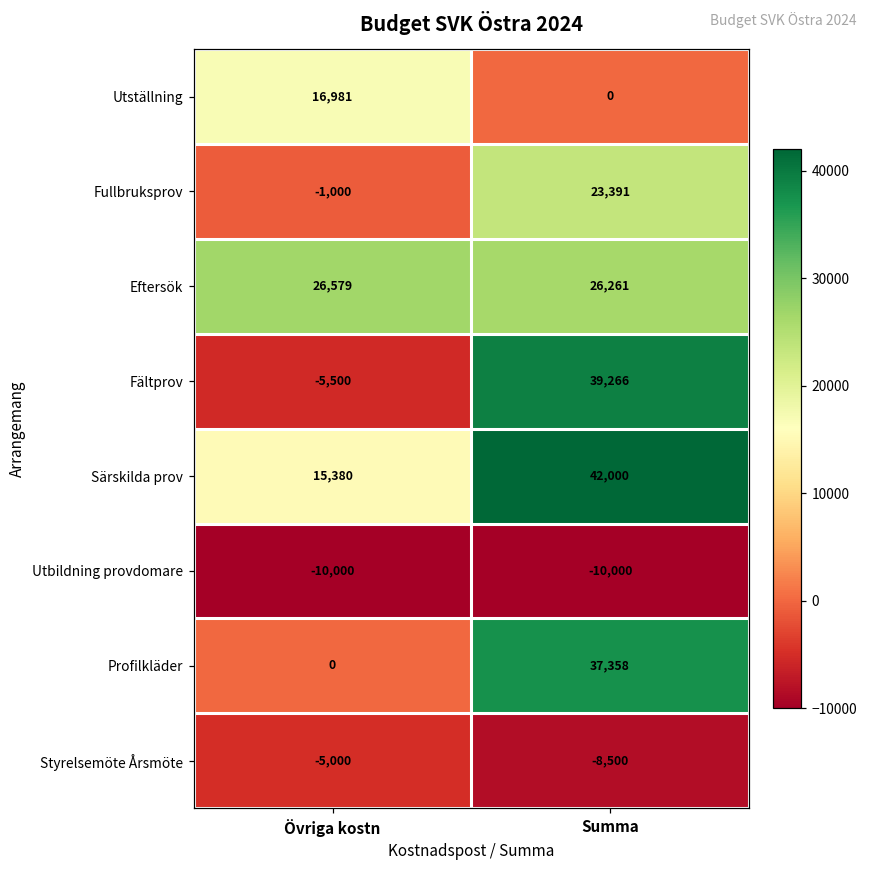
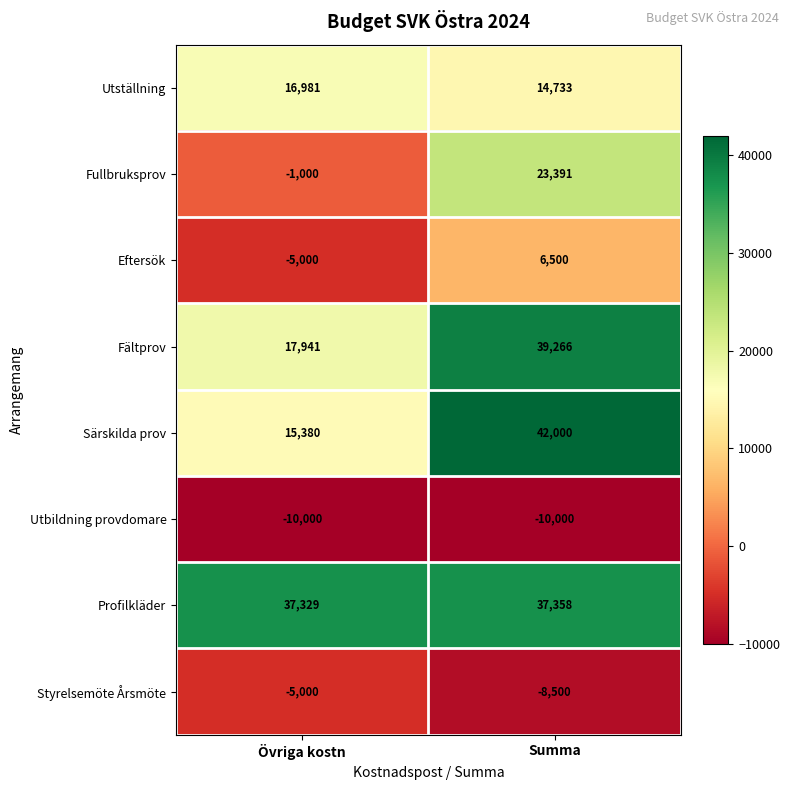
  {
    "Utställning": {
      "Övriga kostn": "16,981",
-     "Summa": "0"
+     "Summa": "14,733"
    },
    "Fullbruksprov": {
      "Övriga kostn": "-1,000",
      "Summa": "23,391"
    },
    "Eftersök": {
-     "Övriga kostn": "26,579",
-     "Summa": "26,261"
+     "Övriga kostn": "-5,000",
+     "Summa": "6,500"
    },
    "Fältprov": {
-     "Övriga kostn": "-5,500",
+     "Övriga kostn": "17,941",
      "Summa": "39,266"
    },
    "Särskilda prov": {
      "Övriga kostn": "15,380",
      "Summa": "42,000"
    },
    "Utbildning provdomare": {
      "Övriga kostn": "-10,000",
      "Summa": "-10,000"
    },
    "Profilkläder": {
-     "Övriga kostn": "0",
+     "Övriga kostn": "37,329",
      "Summa": "37,358"
    },
    "Styrelsemöte Årsmöte": {
      "Övriga kostn": "-5,000",
      "Summa": "-8,500"
    }
  }
